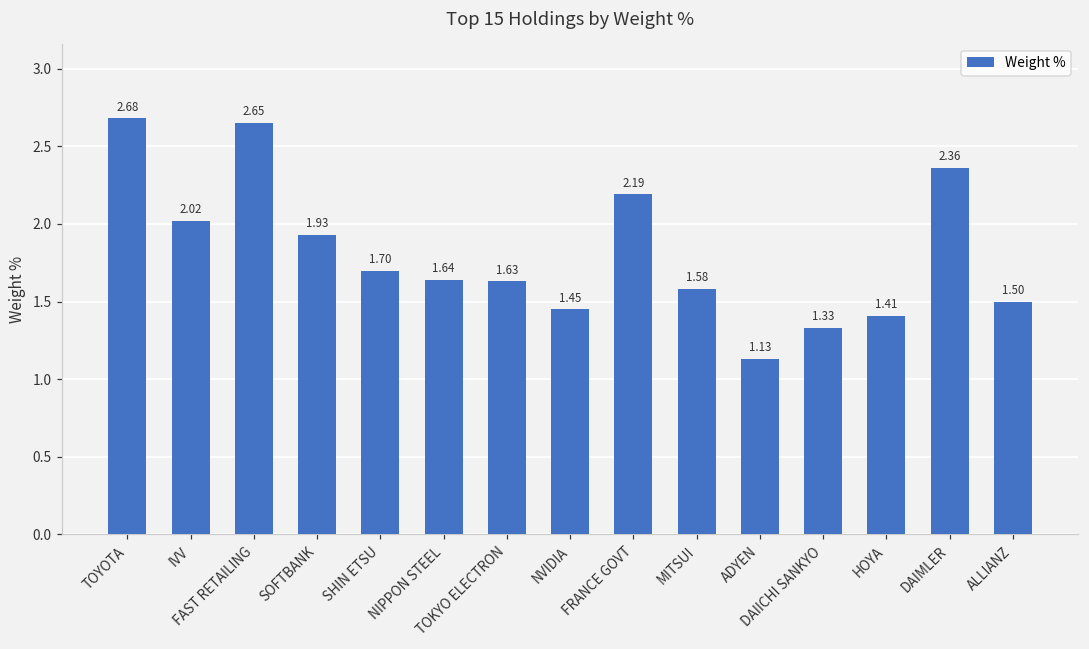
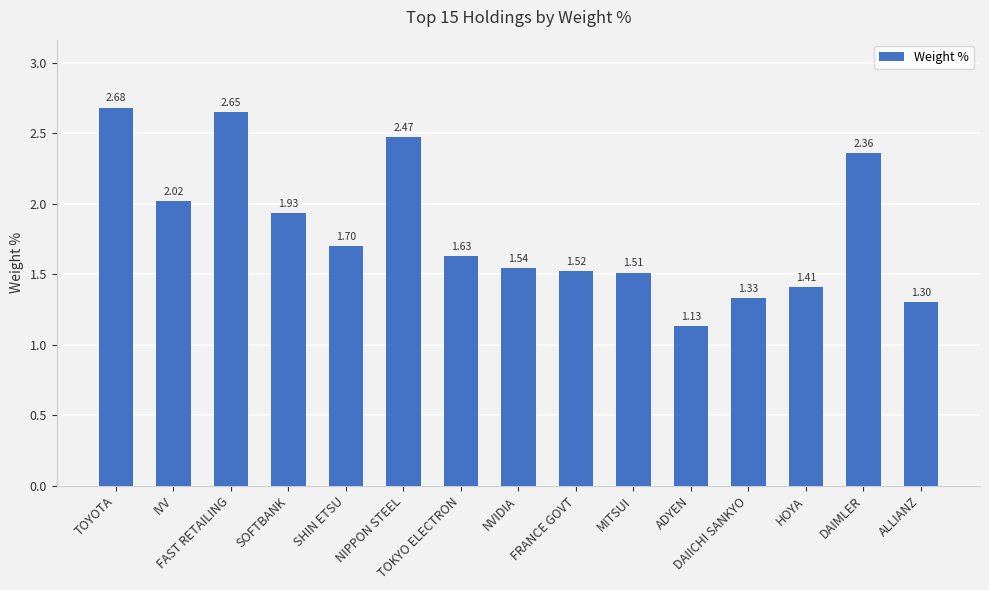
  {
    "TOYOTA": 2.68,
    "IVV": 2.02,
    "FAST RETAILING": 2.65,
    "SOFTBANK": 1.93,
    "SHIN ETSU": 1.70,
-   "NIPPON STEEL": 1.64,
+   "NIPPON STEEL": 2.47,
    "TOKYO ELECTRON": 1.63,
-   "NVIDIA": 1.45,
-   "FRANCE GOVT": 2.19,
-   "MITSUI": 1.58,
+   "NVIDIA": 1.54,
+   "FRANCE GOVT": 1.52,
+   "MITSUI": 1.51,
    "ADYEN": 1.13,
    "DAIICHI SANKYO": 1.33,
    "HOYA": 1.41,
    "DAIMLER": 2.36,
-   "ALLIANZ": 1.50
+   "ALLIANZ": 1.30
  }
